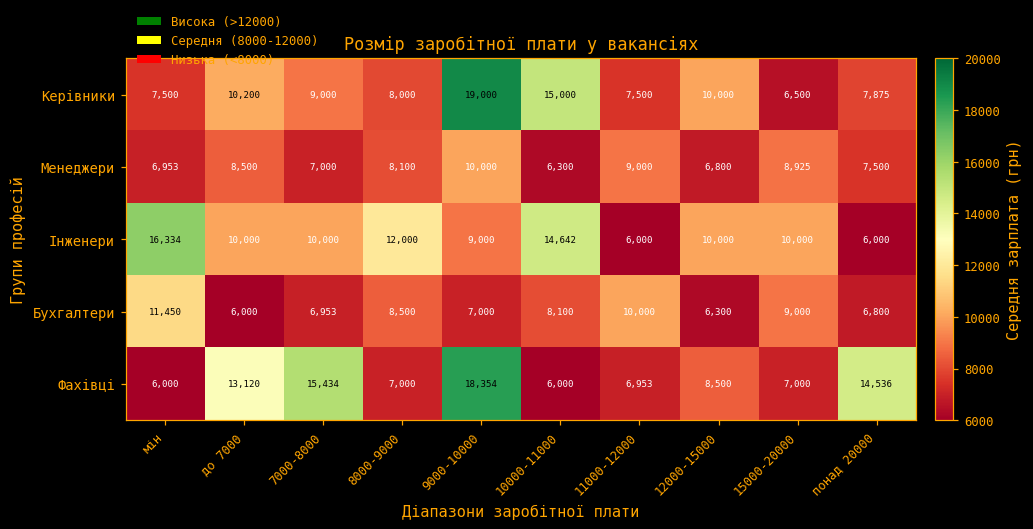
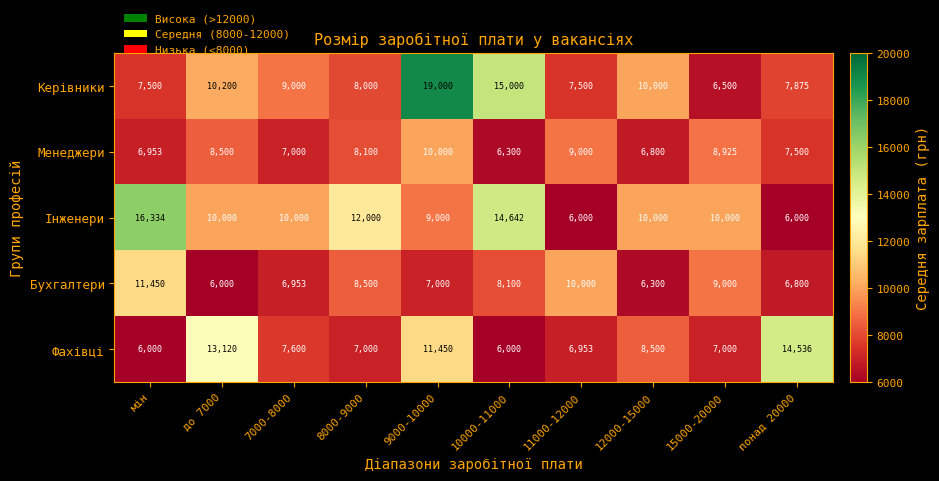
  {
    "Керівники": {
      "мін": "7,500",
      "до 7000": "10,200",
      "7000-8000": "9,000",
      "8000-9000": "8,000",
      "9000-10000": "19,000",
      "10000-11000": "15,000",
      "11000-12000": "7,500",
      "12000-15000": "10,000",
      "15000-20000": "6,500",
      "понад 20000": "7,875"
    },
    "Менеджери": {
      "мін": "6,953",
      "до 7000": "8,500",
      "7000-8000": "7,000",
      "8000-9000": "8,100",
      "9000-10000": "10,000",
      "10000-11000": "6,300",
      "11000-12000": "9,000",
      "12000-15000": "6,800",
      "15000-20000": "8,925",
      "понад 20000": "7,500"
    },
    "Інженери": {
      "мін": "16,334",
      "до 7000": "10,000",
      "7000-8000": "10,000",
      "8000-9000": "12,000",
      "9000-10000": "9,000",
      "10000-11000": "14,642",
      "11000-12000": "6,000",
      "12000-15000": "10,000",
      "15000-20000": "10,000",
      "понад 20000": "6,000"
    },
    "Бухгалтери": {
      "мін": "11,450",
      "до 7000": "6,000",
      "7000-8000": "6,953",
      "8000-9000": "8,500",
      "9000-10000": "7,000",
      "10000-11000": "8,100",
      "11000-12000": "10,000",
      "12000-15000": "6,300",
      "15000-20000": "9,000",
      "понад 20000": "6,800"
    },
    "Фахівці": {
      "мін": "6,000",
      "до 7000": "13,120",
-     "7000-8000": "15,434",
+     "7000-8000": "7,600",
      "8000-9000": "7,000",
-     "9000-10000": "18,354",
+     "9000-10000": "11,450",
      "10000-11000": "6,000",
      "11000-12000": "6,953",
      "12000-15000": "8,500",
      "15000-20000": "7,000",
      "понад 20000": "14,536"
    }
  }
